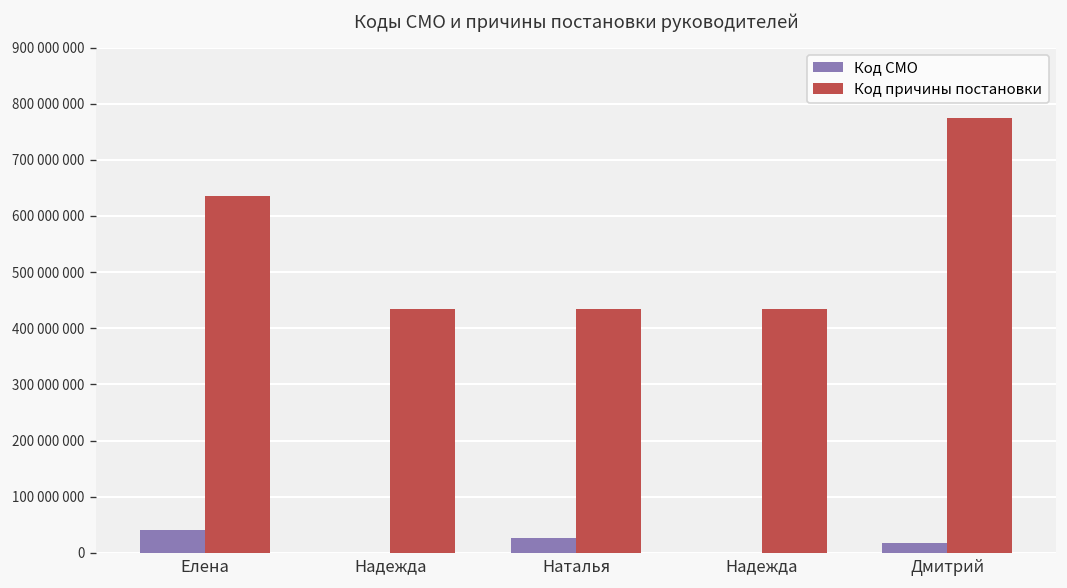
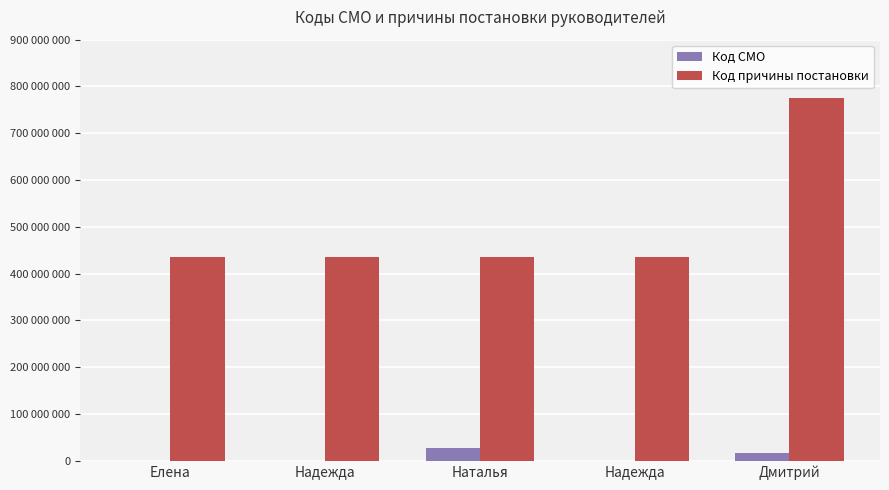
  {
    "Код СМО": {
-     "Елена": 40000000,
+     "Елена": 0,
      "Наталья": 30000000,
      "Дмитрий": 20000000
    },
    "Код причины постановки": {
-     "Елена": 640000000,
+     "Елена": 430000000,
      "Наталья": 430000000,
      "Дмитрий": 780000000
    }
  }
